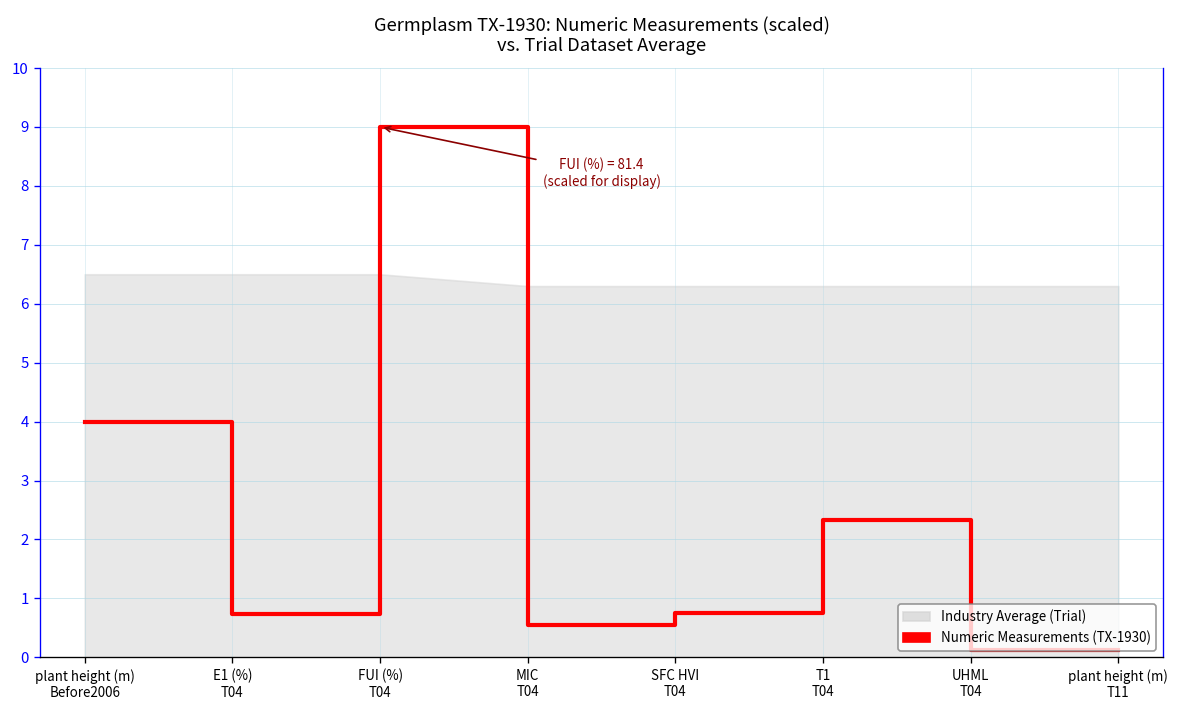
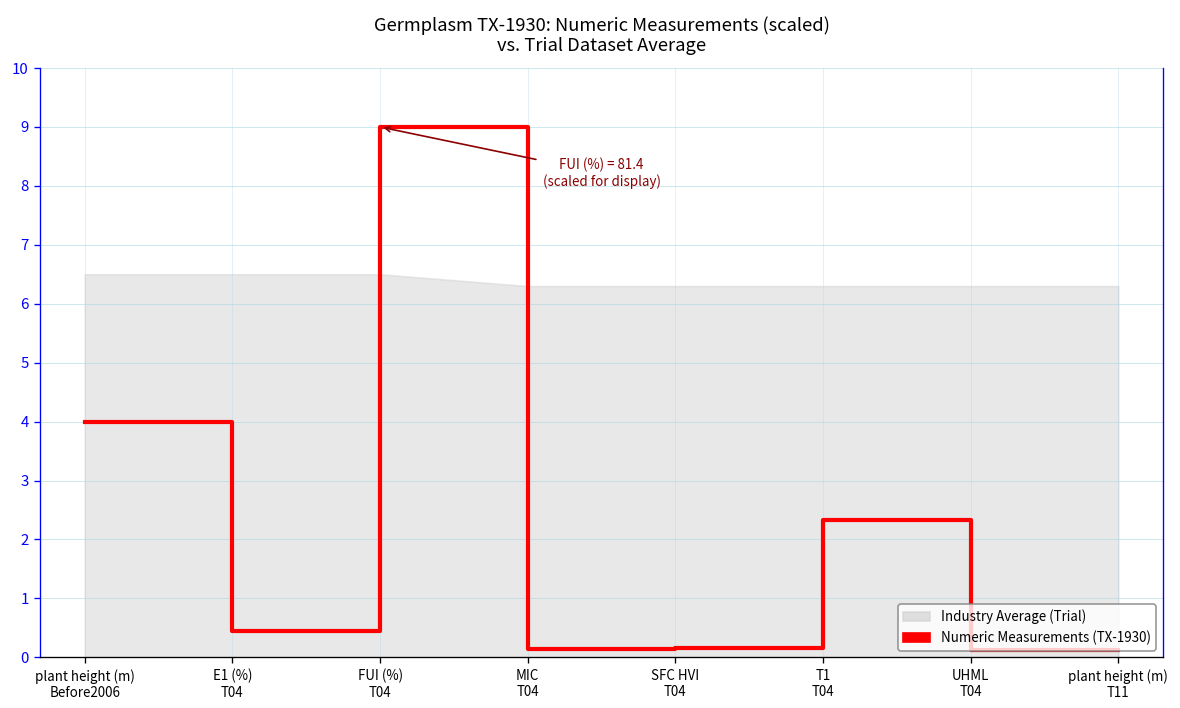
  {
    "Numeric Measurements (TX-1930)": {
      "plant height (m) Before2006": 4.0,
-     "E1 (%) T04": 0.7,
-     "MIC T04": 0.5,
-     "SFC HVI T04": 0.8,
+     "E1 (%) T04": 0.4,
+     "MIC T04": 0.1,
+     "SFC HVI T04": 0.2,
      "T1 T04": 2.3
    }
  }
